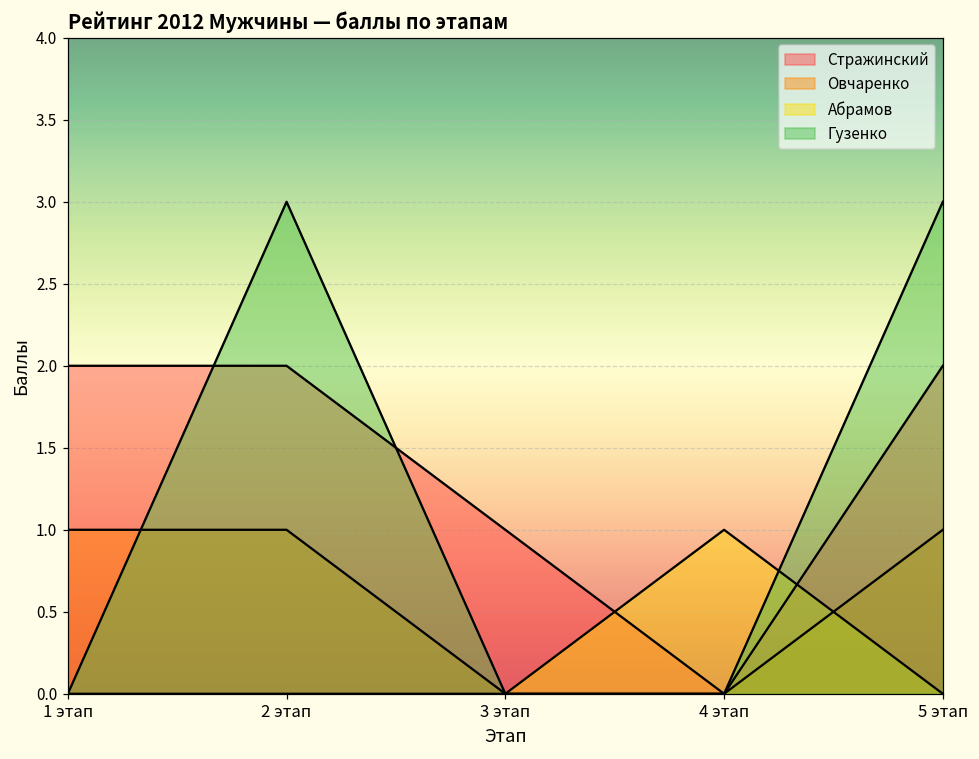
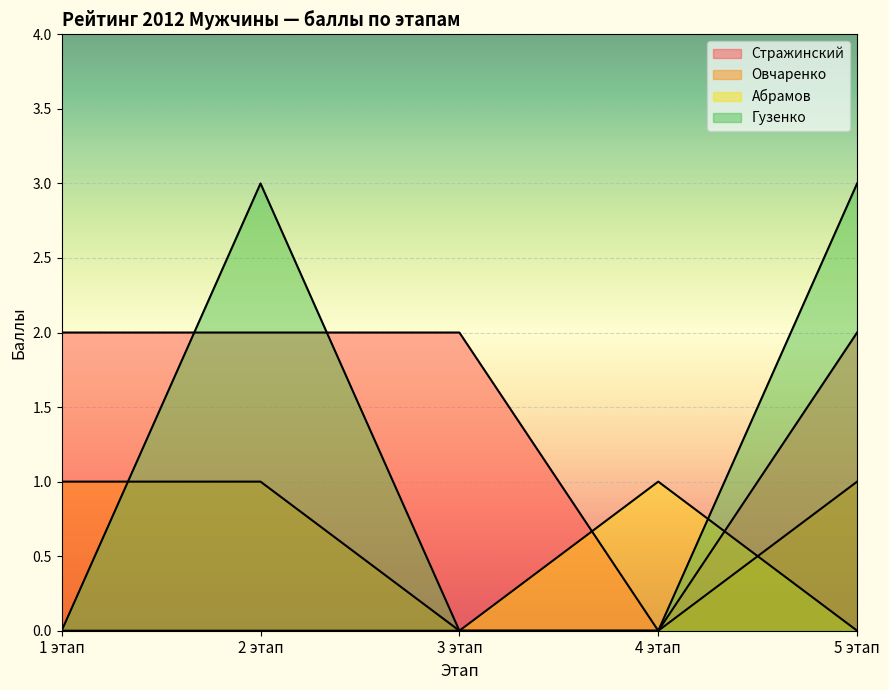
  {
    "Стражинский": {
      "1 этап": 2,
      "2 этап": 2,
-     "3 этап": 1,
+     "3 этап": 2,
      "5 этап": 2
    },
    "Гузенко": {
      "2 этап": 3,
      "5 этап": 3
    }
  }
